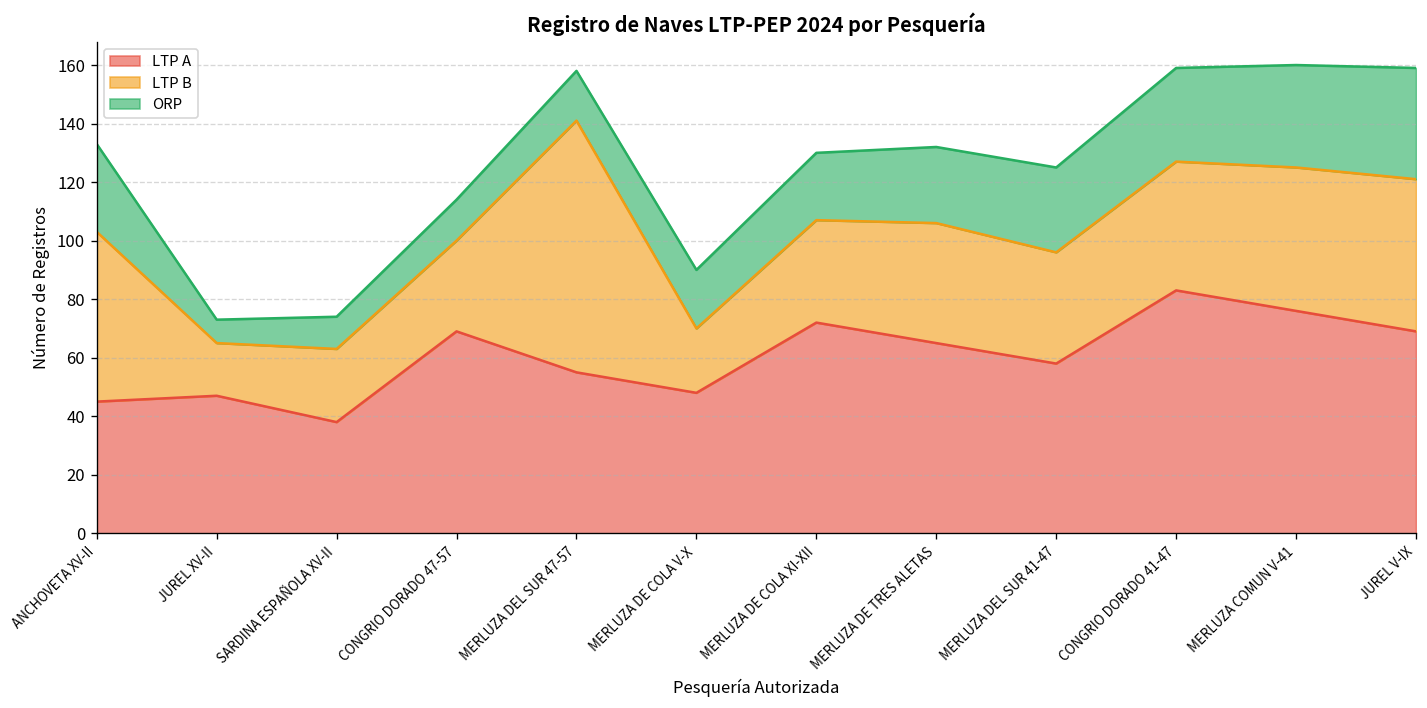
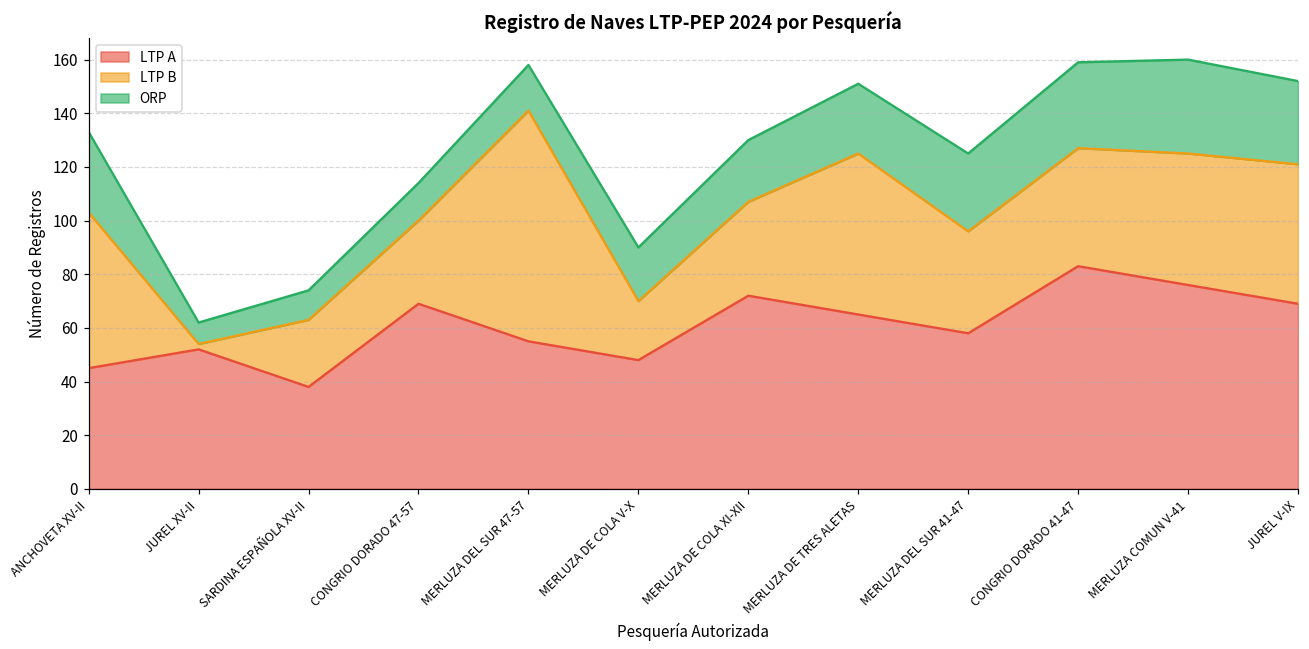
  {
    "LTP A": {
      "ANCHOVETA XV-II": 45,
-     "JUREL XV-II": 47,
+     "JUREL XV-II": 52,
      "SARDINA ESPAÑOLA XV-II": 38,
      "CONGRIO DORADO 47-57": 69,
      "MERLUZA DEL SUR 47-57": 55,
      "MERLUZA DE COLA V-X": 48,
      "MERLUZA DE COLA XI-XII": 72,
      "MERLUZA DE TRES ALETAS": 65,
      "MERLUZA DEL SUR 41-47": 58,
      "CONGRIO DORADO 41-47": 83,
      "MERLUZA COMUN V-41": 76,
      "JUREL V-IX": 69
    },
    "LTP B": {
      "ANCHOVETA XV-II": 58,
-     "JUREL XV-II": 18,
+     "JUREL XV-II": 2,
      "SARDINA ESPAÑOLA XV-II": 25,
      "CONGRIO DORADO 47-57": 31,
      "MERLUZA DEL SUR 47-57": 86,
      "MERLUZA DE COLA V-X": 22,
      "MERLUZA DE COLA XI-XII": 35,
-     "MERLUZA DE TRES ALETAS": 41,
+     "MERLUZA DE TRES ALETAS": 60,
      "MERLUZA DEL SUR 41-47": 38,
      "CONGRIO DORADO 41-47": 44,
      "MERLUZA COMUN V-41": 49,
      "JUREL V-IX": 52
    },
    "ORP": {
      "ANCHOVETA XV-II": 30,
      "JUREL XV-II": 8,
      "SARDINA ESPAÑOLA XV-II": 11,
      "CONGRIO DORADO 47-57": 14,
      "MERLUZA DEL SUR 47-57": 17,
      "MERLUZA DE COLA V-X": 20,
      "MERLUZA DE COLA XI-XII": 23,
      "MERLUZA DE TRES ALETAS": 26,
      "MERLUZA DEL SUR 41-47": 29,
      "CONGRIO DORADO 41-47": 32,
      "MERLUZA COMUN V-41": 35,
-     "JUREL V-IX": 38
+     "JUREL V-IX": 31
    }
  }
